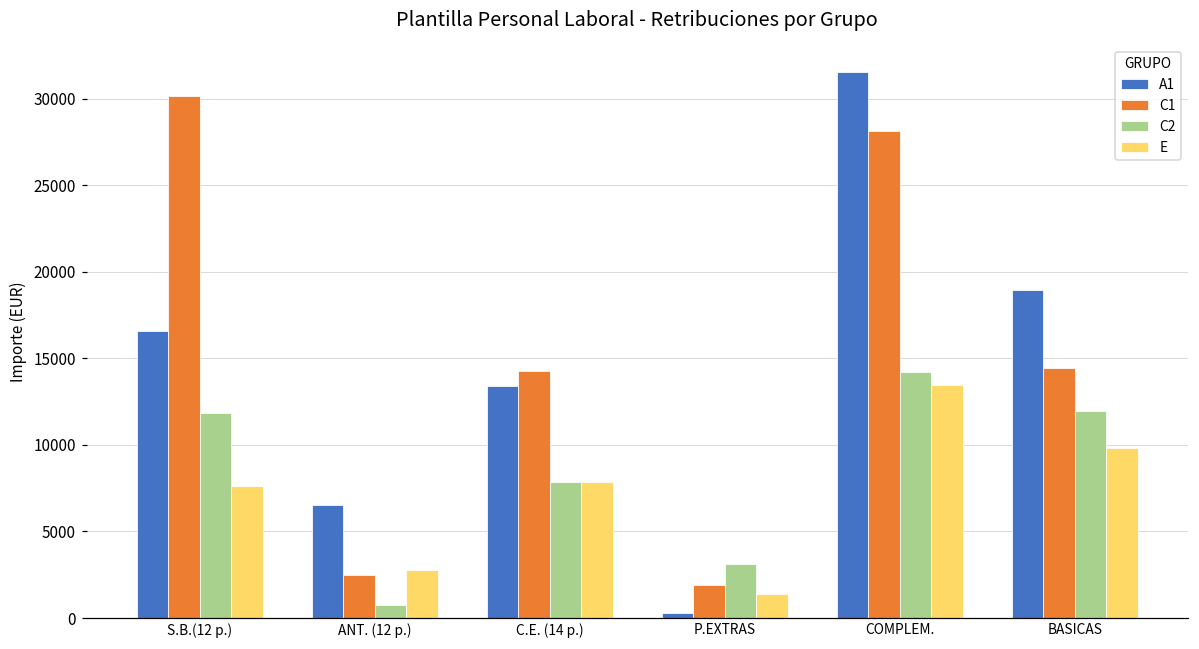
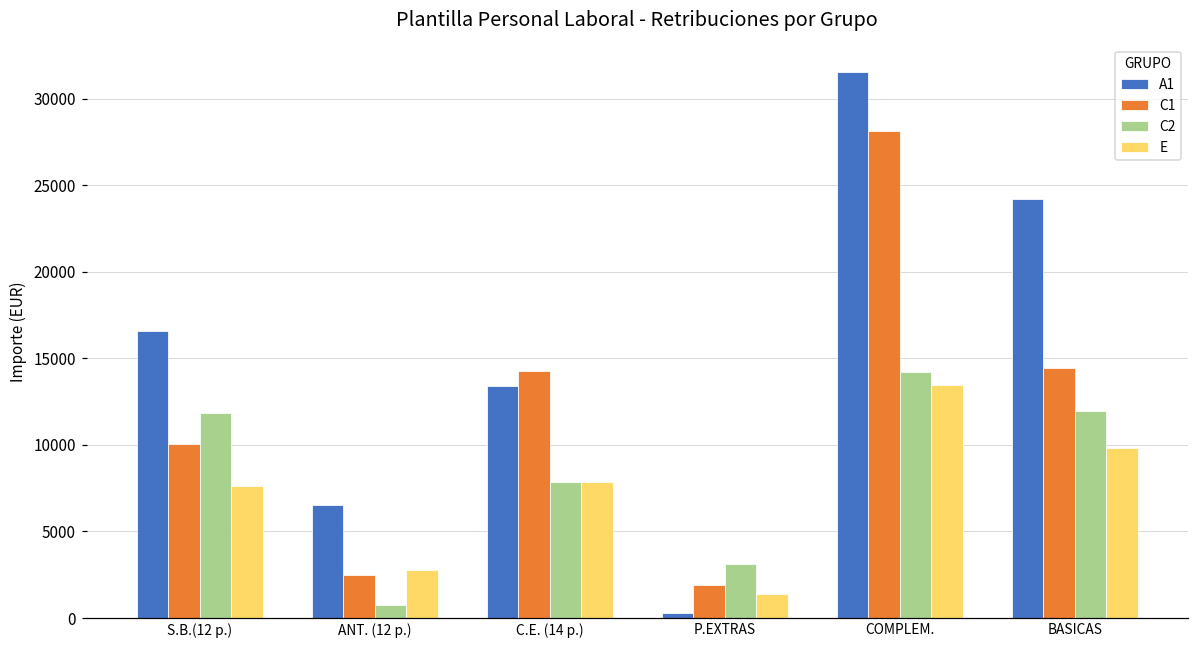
  {
    "A1": {
      "S.B.(12 p.)": 16600,
      "ANT. (12 p.)": 6500,
      "C.E. (14 p.)": 13400,
      "P.EXTRAS": 300,
      "COMPLEM.": 31500,
-     "BASICAS": 19000
+     "BASICAS": 24200
    },
    "C1": {
-     "S.B.(12 p.)": 30100,
+     "S.B.(12 p.)": 10000,
      "ANT. (12 p.)": 2500,
      "C.E. (14 p.)": 14300,
      "P.EXTRAS": 1900,
      "COMPLEM.": 28100,
      "BASICAS": 14400
    },
    "C2": {
      "S.B.(12 p.)": 11800,
      "ANT. (12 p.)": 800,
      "C.E. (14 p.)": 7900,
      "P.EXTRAS": 3100,
      "COMPLEM.": 14200,
      "BASICAS": 12000
    },
    "E": {
      "S.B.(12 p.)": 7600,
      "ANT. (12 p.)": 2800,
      "C.E. (14 p.)": 7900,
      "P.EXTRAS": 1400,
      "COMPLEM.": 13500,
      "BASICAS": 9800
    }
  }
